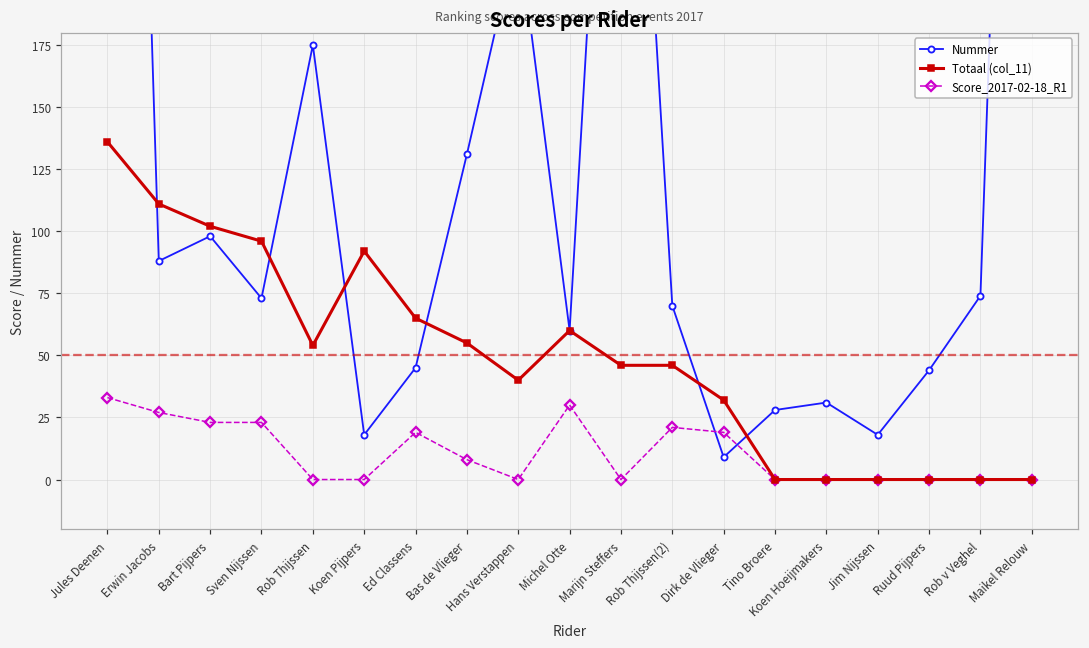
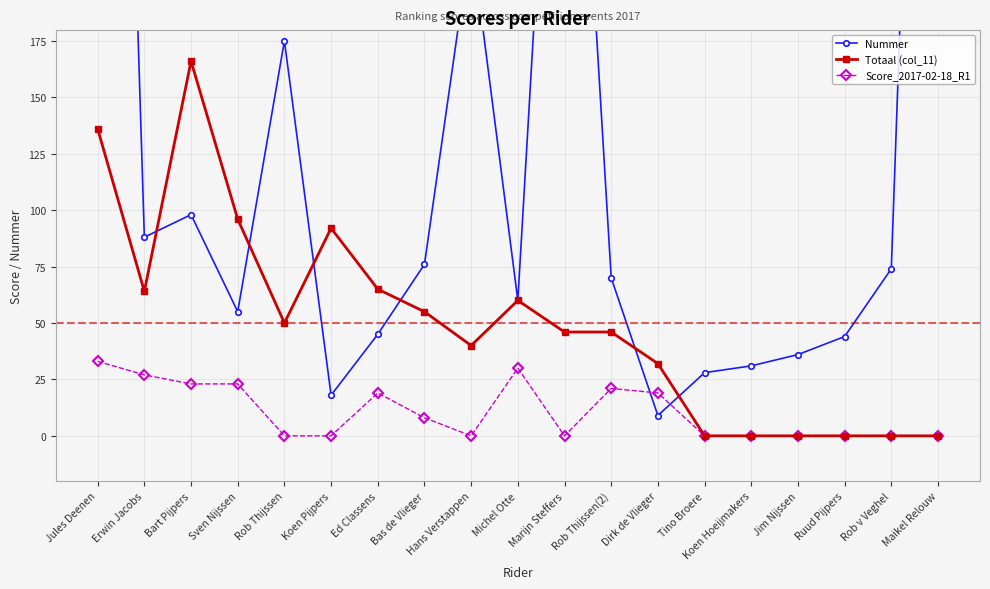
  {
    "Nummer": {
      "Erwin Jacobs": 88,
      "Bart Pijpers": 98,
-     "Sven Nijssen": 73,
+     "Sven Nijssen": 55,
      "Rob Thijssen": 175,
      "Koen Pijpers": 18,
      "Ed Classens": 45,
-     "Bas de Vlieger": 131,
+     "Bas de Vlieger": 76,
      "Rob Thijssen(2)": 70,
      "Dirk de Vlieger": 9,
      "Tino Broere": 28,
      "Koen Hoeijmakers": 31,
-     "Jim Nijssen": 18,
+     "Jim Nijssen": 36,
      "Ruud Pijpers": 44,
      "Rob v Veghel": 74
    },
    "Totaal (col_11)": {
      "Jules Deenen": 136,
-     "Erwin Jacobs": 111,
-     "Bart Pijpers": 102,
+     "Erwin Jacobs": 64,
+     "Bart Pijpers": 166,
      "Sven Nijssen": 96,
-     "Rob Thijssen": 54,
+     "Rob Thijssen": 50,
      "Koen Pijpers": 92,
      "Ed Classens": 65,
      "Bas de Vlieger": 55,
      "Hans Verstappen": 40,
      "Marijn Steffers": 46,
      "Rob Thijssen(2)": 46,
      "Dirk de Vlieger": 32
    },
    "Score_2017-02-18_R1": {
      "Jules Deenen": 33,
      "Erwin Jacobs": 27,
      "Bart Pijpers": 23,
      "Sven Nijssen": 23,
      "Rob Thijssen": 0,
      "Koen Pijpers": 0,
      "Ed Classens": 19,
      "Bas de Vlieger": 8,
      "Hans Verstappen": 0,
      "Michel Otte": 30,
      "Marijn Steffers": 0,
      "Rob Thijssen(2)": 21,
      "Dirk de Vlieger": 19
    }
  }
